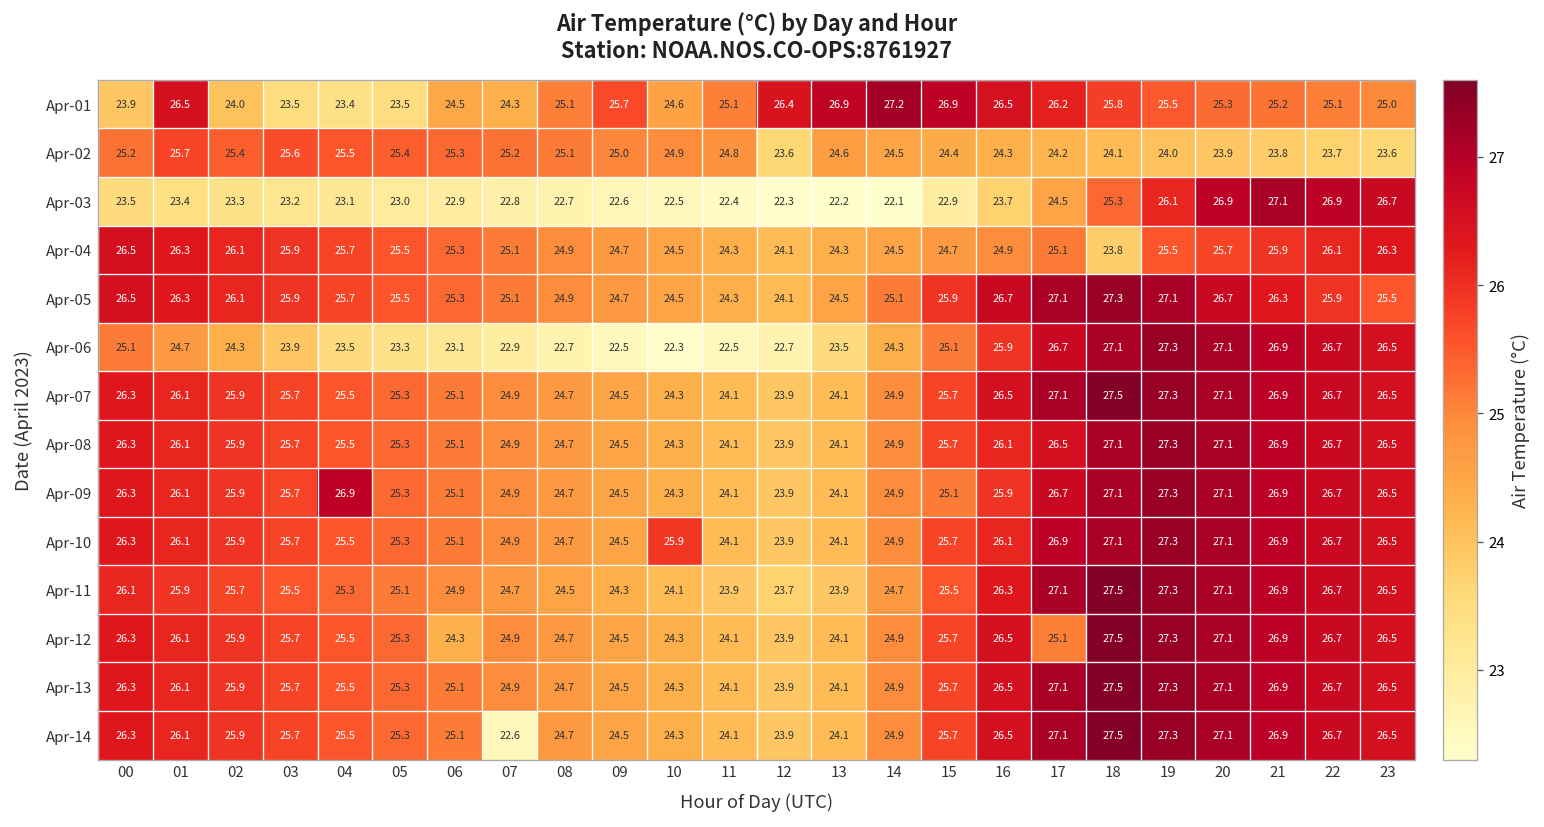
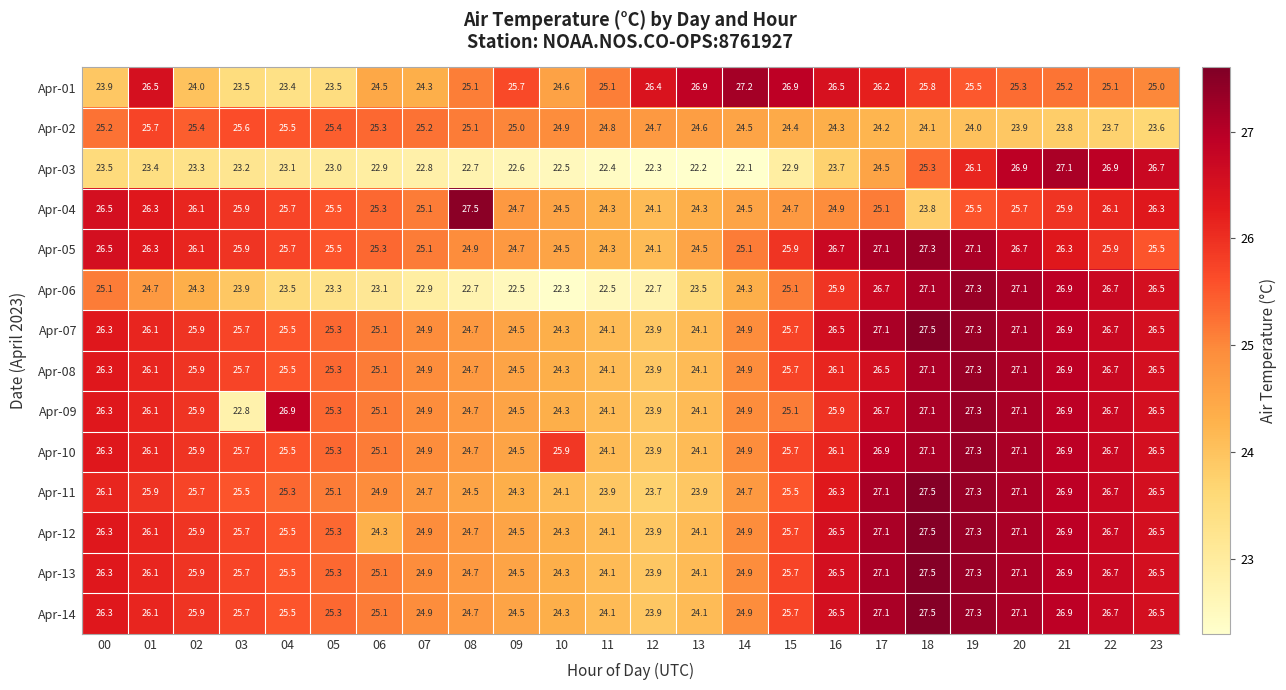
  {
    "Apr-02": {
      "00": 25.2,
      "01": 25.7,
      "02": 25.4,
      "03": 25.6,
      "04": 25.5,
      "05": 25.4,
      "06": 25.3,
      "07": 25.2,
      "08": 25.1,
      "09": 25.0,
      "10": 24.9,
      "11": 24.8,
-     "12": 23.6,
+     "12": 24.7,
      "13": 24.6,
      "14": 24.5,
      "15": 24.4,
      "16": 24.3,
      "17": 24.2,
      "18": 24.1,
      "19": 24.0,
      "20": 23.9,
      "21": 23.8,
      "22": 23.7,
      "23": 23.6
    },
    "Apr-04": {
      "00": 26.5,
      "01": 26.3,
      "02": 26.1,
      "03": 25.9,
      "04": 25.7,
      "05": 25.5,
      "06": 25.3,
      "07": 25.1,
-     "08": 24.9,
+     "08": 27.5,
      "09": 24.7,
      "10": 24.5,
      "11": 24.3,
      "12": 24.1,
      "13": 24.3,
      "14": 24.5,
      "15": 24.7,
      "16": 24.9,
      "17": 25.1,
      "18": 23.8,
      "19": 25.5,
      "20": 25.7,
      "21": 25.9,
      "22": 26.1,
      "23": 26.3
    },
    "Apr-09": {
      "00": 26.3,
      "01": 26.1,
      "02": 25.9,
-     "03": 25.7,
+     "03": 22.8,
      "04": 26.9,
      "05": 25.3,
      "06": 25.1,
      "07": 24.9,
      "08": 24.7,
      "09": 24.5,
      "10": 24.3,
      "11": 24.1,
      "12": 23.9,
      "13": 24.1,
      "14": 24.9,
      "15": 25.1,
      "16": 25.9,
      "17": 26.7,
      "18": 27.1,
      "19": 27.3,
      "20": 27.1,
      "21": 26.9,
      "22": 26.7,
      "23": 26.5
    },
    "Apr-12": {
      "00": 26.3,
      "01": 26.1,
      "02": 25.9,
      "03": 25.7,
      "04": 25.5,
      "05": 25.3,
      "06": 24.3,
      "07": 24.9,
      "08": 24.7,
      "09": 24.5,
      "10": 24.3,
      "11": 24.1,
      "12": 23.9,
      "13": 24.1,
      "14": 24.9,
      "15": 25.7,
      "16": 26.5,
-     "17": 25.1,
+     "17": 27.1,
      "18": 27.5,
      "19": 27.3,
      "20": 27.1,
      "21": 26.9,
      "22": 26.7,
      "23": 26.5
    },
    "Apr-14": {
      "00": 26.3,
      "01": 26.1,
      "02": 25.9,
      "03": 25.7,
      "04": 25.5,
      "05": 25.3,
      "06": 25.1,
-     "07": 22.6,
+     "07": 24.9,
      "08": 24.7,
      "09": 24.5,
      "10": 24.3,
      "11": 24.1,
      "12": 23.9,
      "13": 24.1,
      "14": 24.9,
      "15": 25.7,
      "16": 26.5,
      "17": 27.1,
      "18": 27.5,
      "19": 27.3,
      "20": 27.1,
      "21": 26.9,
      "22": 26.7,
      "23": 26.5
    }
  }
